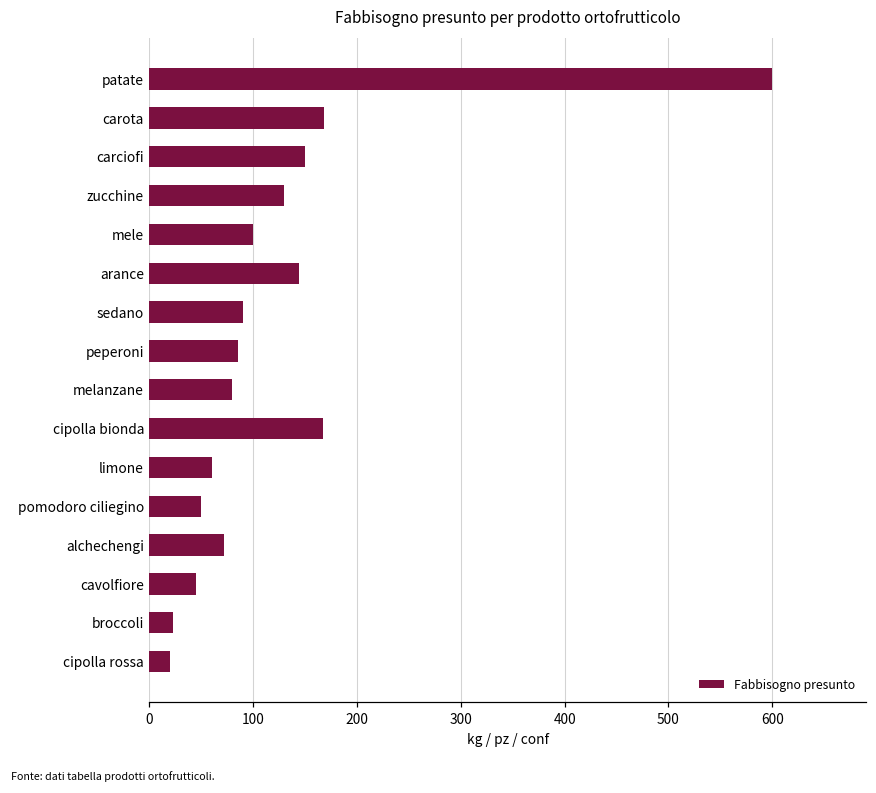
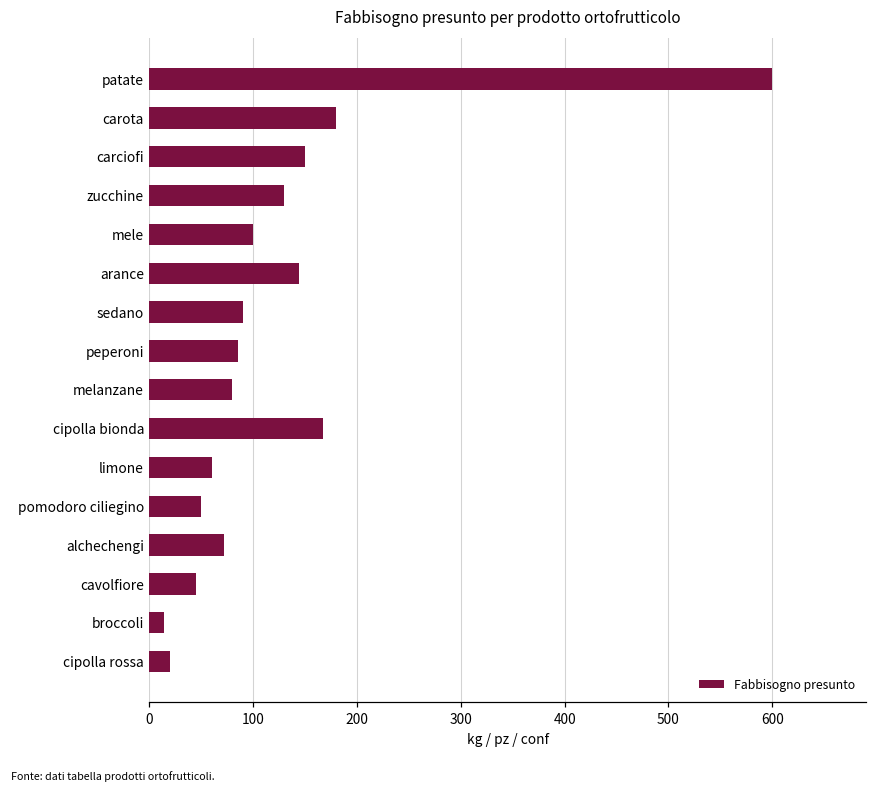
  {
    "patate": 600,
-   "carota": 170,
+   "carota": 180,
    "carciofi": 150,
    "zucchine": 130,
    "mele": 100,
    "arance": 140,
    "sedano": 90,
    "peperoni": 90,
    "melanzane": 80,
    "cipolla bionda": 170,
    "limone": 60,
    "pomodoro ciliegino": 50,
    "alchechengi": 70,
    "cavolfiore": 50,
-   "broccoli": 20,
+   "broccoli": 10,
    "cipolla rossa": 20
  }
